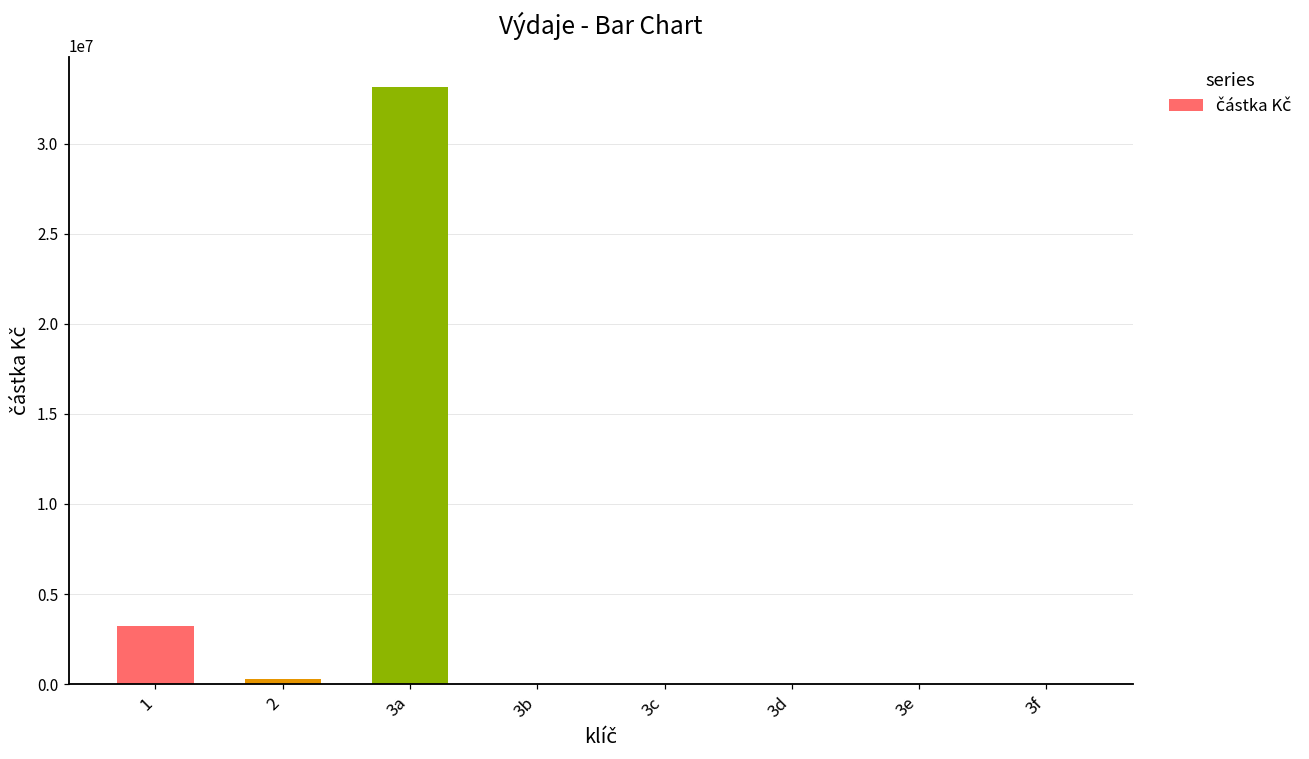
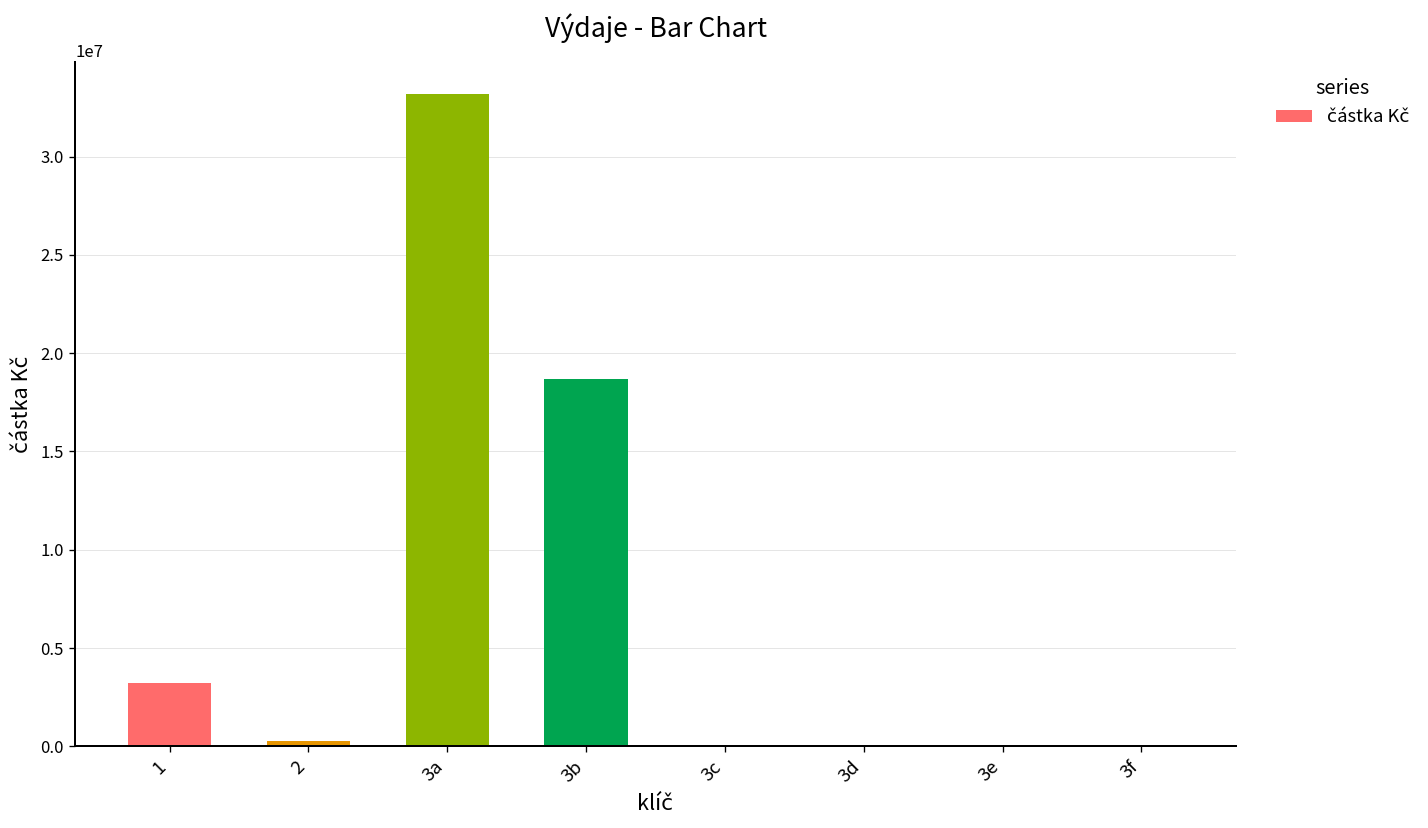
  {
    "1": 3200000,
    "2": 300000,
    "3a": 33200000,
-   "3b": 0,
+   "3b": 18700000,
    "3c": 0,
    "3d": 0,
    "3e": 0,
    "3f": 0
  }
